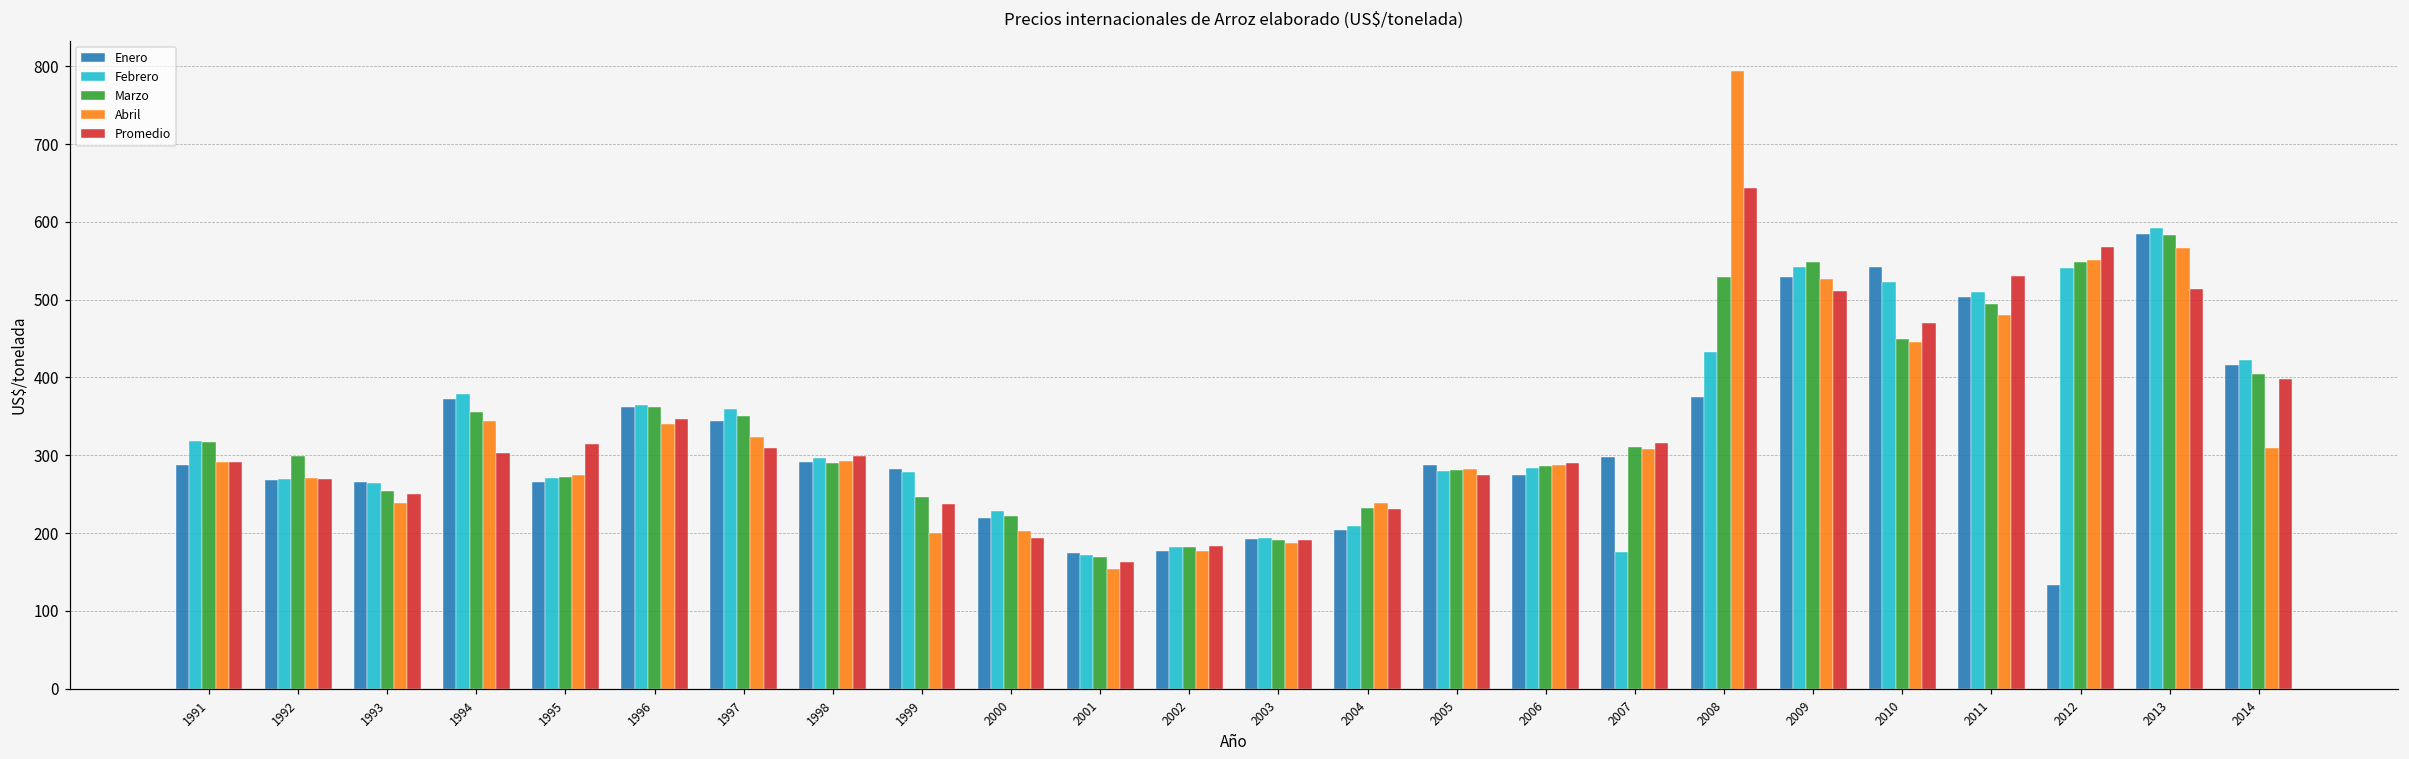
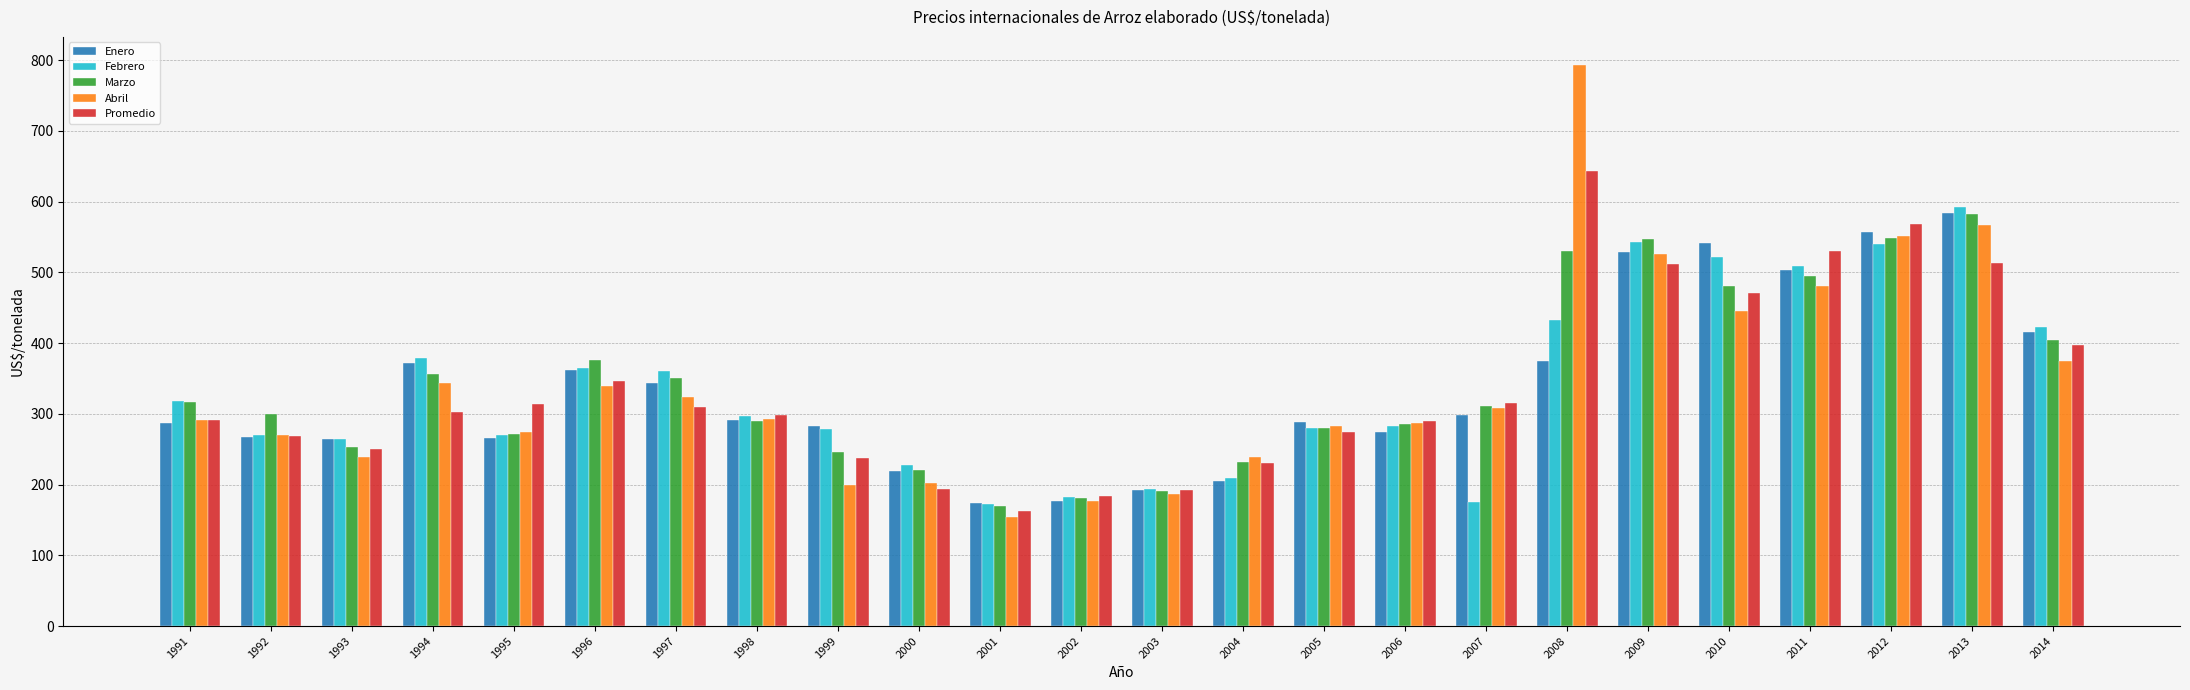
  {
    "Enero": {
      "1991": 290,
      "1992": 270,
      "1993": 270,
      "1994": 370,
      "1995": 270,
      "1996": 360,
      "1997": 340,
      "1998": 290,
      "1999": 280,
      "2000": 220,
      "2001": 170,
      "2002": 180,
      "2003": 190,
      "2004": 200,
      "2005": 290,
      "2006": 280,
      "2007": 300,
      "2008": 370,
      "2009": 530,
      "2010": 540,
      "2011": 500,
-     "2012": 130,
+     "2012": 560,
      "2013": 580,
      "2014": 420
    },
    "Febrero": {
      "1991": 320,
      "1992": 270,
      "1993": 260,
      "1994": 380,
      "1995": 270,
      "1996": 370,
      "1997": 360,
      "1998": 300,
      "1999": 280,
      "2000": 230,
      "2001": 170,
      "2002": 180,
      "2003": 190,
      "2004": 210,
      "2005": 280,
      "2006": 280,
      "2007": 180,
      "2008": 430,
      "2009": 540,
      "2010": 520,
      "2011": 510,
      "2012": 540,
      "2013": 590,
      "2014": 420
    },
    "Marzo": {
      "1991": 320,
      "1992": 300,
      "1993": 250,
      "1994": 360,
      "1995": 270,
-     "1996": 360,
+     "1996": 380,
      "1997": 350,
      "1998": 290,
      "1999": 250,
      "2000": 220,
      "2001": 170,
      "2002": 180,
      "2003": 190,
      "2004": 230,
      "2005": 280,
      "2006": 290,
      "2007": 310,
      "2008": 530,
      "2009": 550,
-     "2010": 450,
+     "2010": 480,
      "2011": 490,
      "2012": 550,
      "2013": 580,
      "2014": 400
    },
    "Abril": {
      "1991": 290,
      "1992": 270,
      "1993": 240,
      "1994": 340,
      "1995": 280,
      "1996": 340,
      "1997": 320,
      "1998": 290,
      "1999": 200,
      "2000": 200,
      "2001": 150,
      "2002": 180,
      "2003": 190,
      "2004": 240,
      "2005": 280,
      "2006": 290,
      "2007": 310,
      "2008": 790,
      "2009": 530,
      "2010": 450,
      "2011": 480,
      "2012": 550,
      "2013": 570,
-     "2014": 310
+     "2014": 370
    },
    "Promedio": {
      "1991": 290,
      "1992": 270,
      "1993": 250,
      "1994": 300,
      "1995": 310,
      "1996": 350,
      "1997": 310,
      "1998": 300,
      "1999": 240,
      "2000": 190,
      "2001": 160,
      "2002": 180,
      "2003": 190,
      "2004": 230,
      "2005": 270,
      "2006": 290,
      "2007": 320,
      "2008": 640,
      "2009": 510,
      "2010": 470,
      "2011": 530,
      "2012": 570,
      "2013": 510,
      "2014": 400
    }
  }
